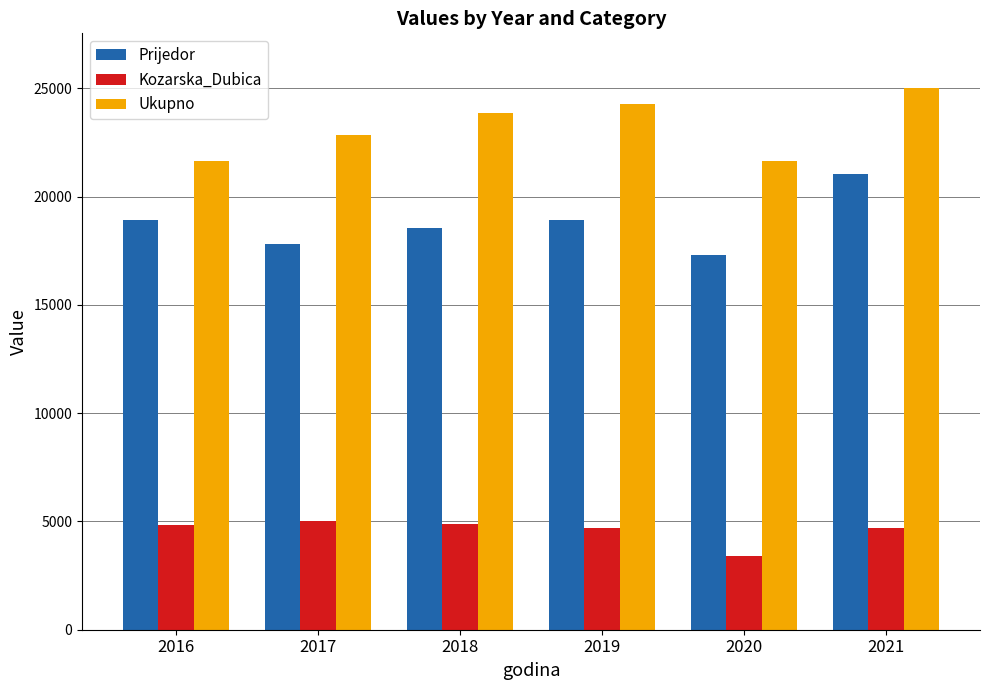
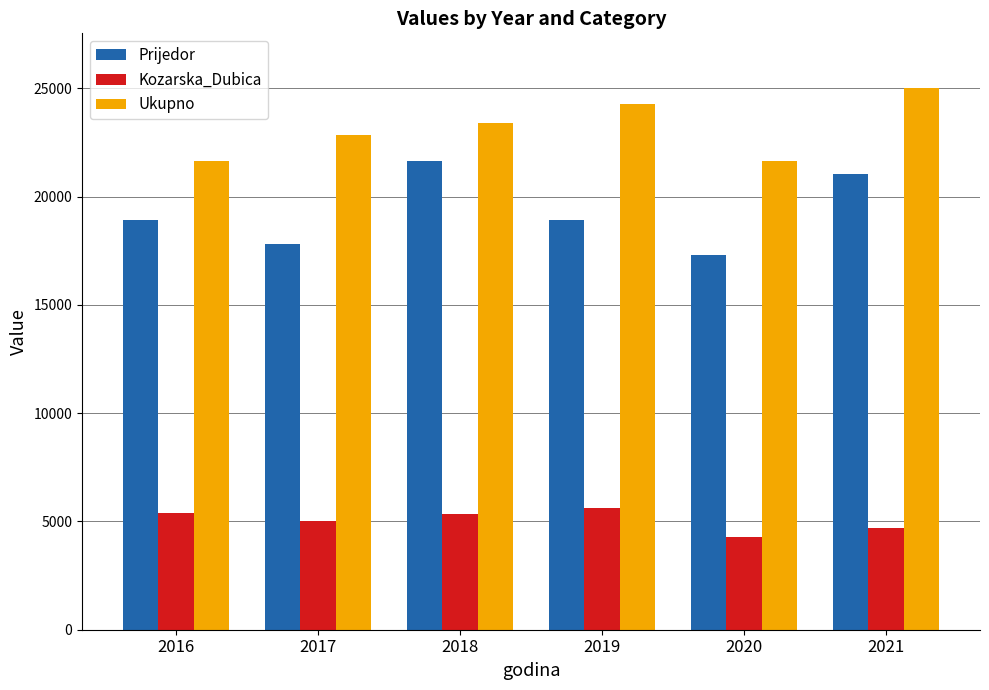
  {
    "Prijedor": {
      "2016": 18900,
      "2017": 17800,
-     "2018": 18500,
+     "2018": 21600,
      "2019": 18900,
      "2020": 17300,
      "2021": 21100
    },
    "Kozarska_Dubica": {
-     "2016": 4800,
+     "2016": 5400,
      "2017": 5000,
-     "2018": 4900,
-     "2019": 4700,
-     "2020": 3400,
+     "2018": 5300,
+     "2019": 5600,
+     "2020": 4300,
      "2021": 4700
    },
    "Ukupno": {
      "2016": 21700,
      "2017": 22900,
-     "2018": 23900,
+     "2018": 23400,
      "2019": 24300,
      "2020": 21700,
      "2021": 25000
    }
  }
